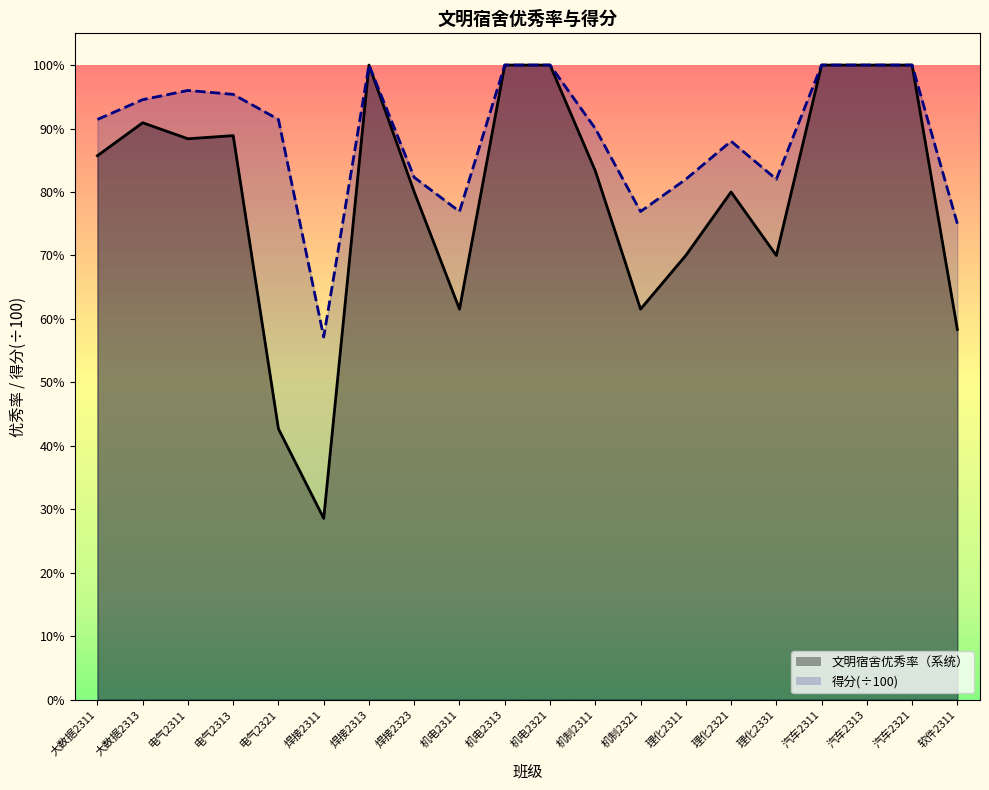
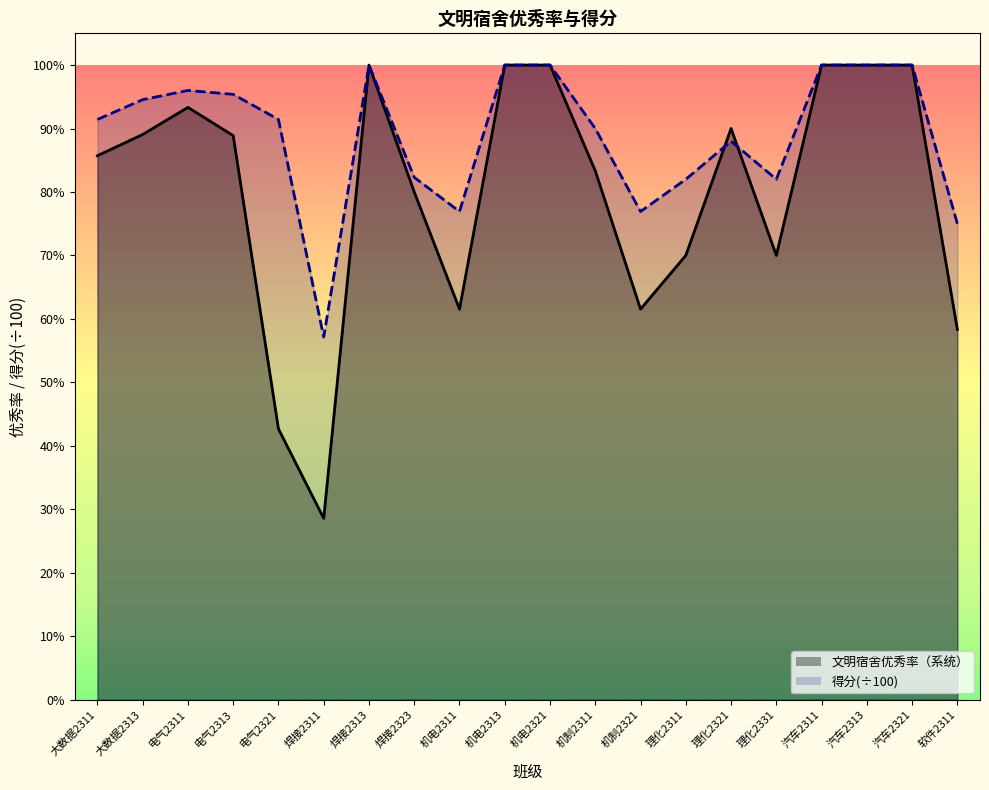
  {
    "文明宿舍优秀率（系统）": {
      "大数据2311": "86%",
-     "大数据2313": "91%",
-     "电气2311": "88%",
+     "大数据2313": "89%",
+     "电气2311": "93%",
      "电气2313": "89%",
      "电气2321": "43%",
      "焊接2311": "29%",
      "焊接2323": "80%",
      "机电2311": "62%",
      "机制2311": "83%",
      "机制2321": "62%",
      "理化2311": "70%",
-     "理化2321": "80%",
+     "理化2321": "90%",
      "理化2331": "70%",
      "软件2311": "58%"
    },
    "得分(÷100)": {
      "大数据2311": "91%",
      "大数据2313": "95%",
      "电气2311": "96%",
      "电气2313": "95%",
      "电气2321": "91%",
      "焊接2311": "57%",
      "焊接2323": "82%",
      "机电2311": "77%",
      "机制2311": "90%",
      "机制2321": "77%",
      "理化2311": "82%",
      "理化2321": "88%",
      "理化2331": "82%",
      "软件2311": "75%"
    }
  }
